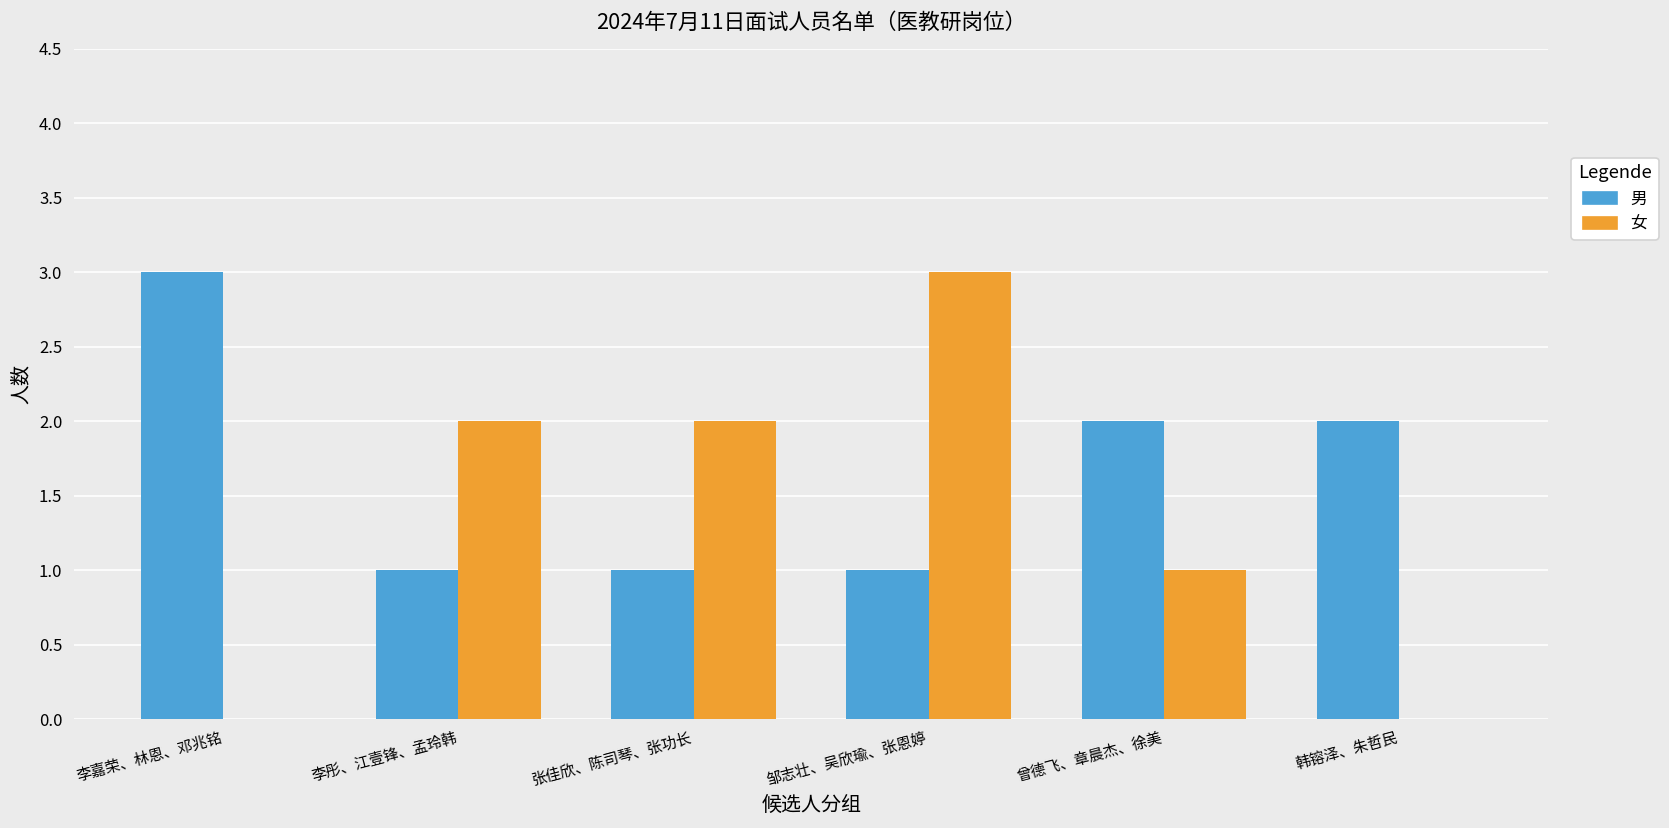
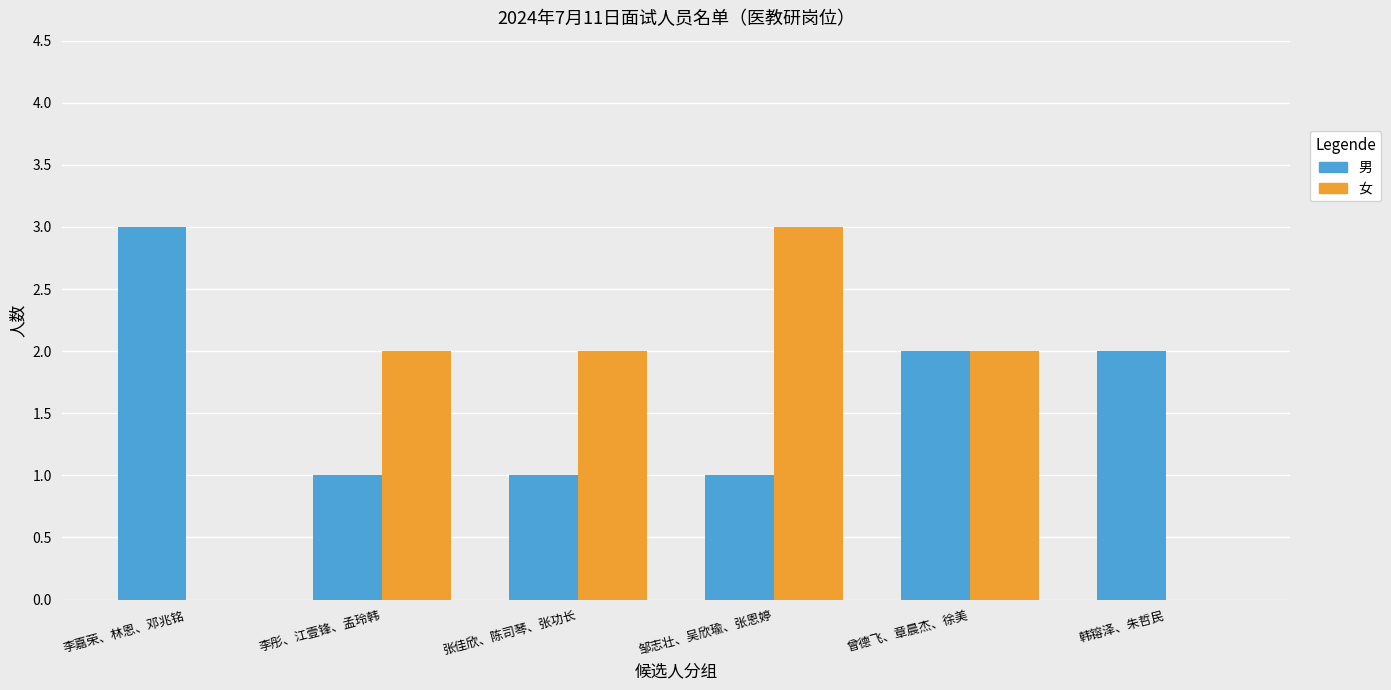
  {
    "男": {
      "李嘉荣、林恩、邓兆铭": 3,
      "李彤、江壹锋、孟玲韩": 1,
      "张佳欣、陈司琴、张功长": 1,
      "邹志壮、吴欣瑜、张恩婷": 1,
      "曾德飞、章晨杰、徐美": 2,
      "韩镕泽、朱哲民": 2
    },
    "女": {
      "李嘉荣、林恩、邓兆铭": 0,
      "李彤、江壹锋、孟玲韩": 2,
      "张佳欣、陈司琴、张功长": 2,
      "邹志壮、吴欣瑜、张恩婷": 3,
-     "曾德飞、章晨杰、徐美": 1,
+     "曾德飞、章晨杰、徐美": 2,
      "韩镕泽、朱哲民": 0
    }
  }
